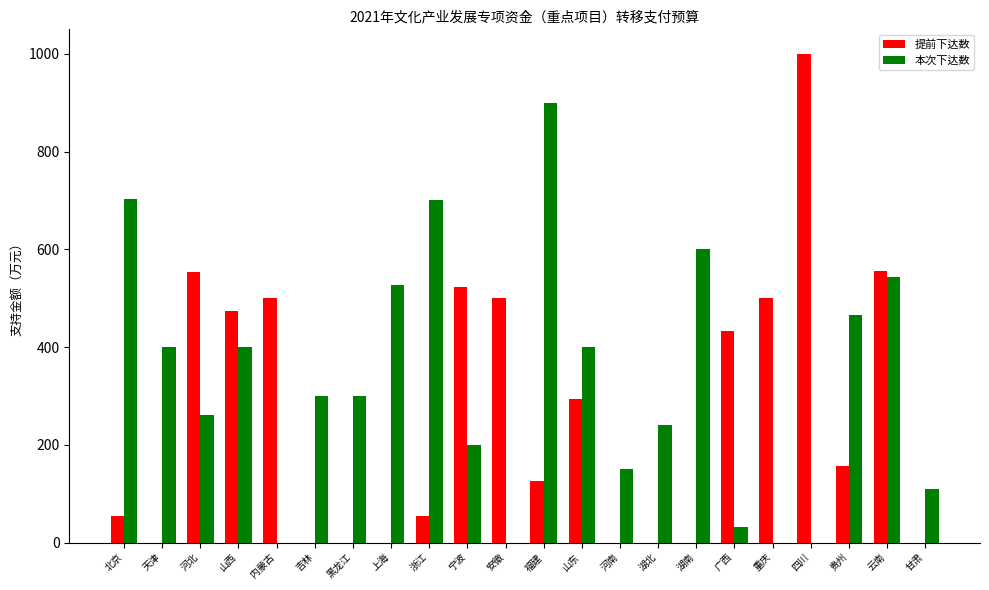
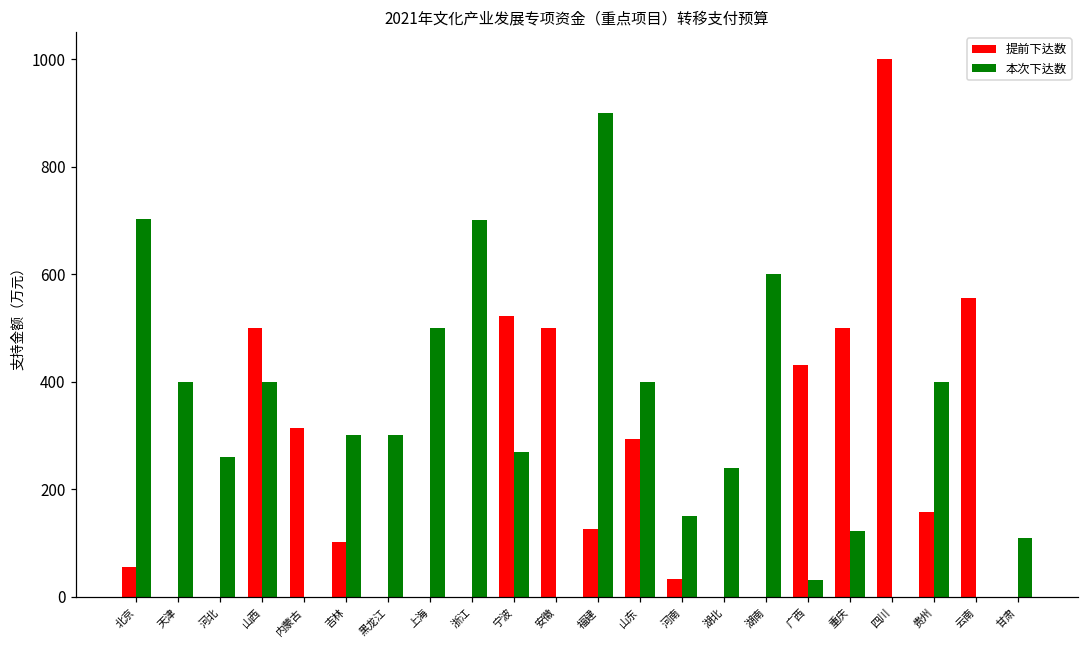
  {
    "提前下达数": {
      "北京": 60,
      "天津": 0,
-     "河北": 550,
-     "山西": 470,
-     "内蒙古": 500,
-     "吉林": 0,
+     "河北": 0,
+     "山西": 500,
+     "内蒙古": 310,
+     "吉林": 100,
      "黑龙江": 0,
      "上海": 0,
-     "浙江": 60,
+     "浙江": 0,
      "宁波": 520,
      "安徽": 500,
      "福建": 130,
      "山东": 290,
-     "河南": 0,
+     "河南": 30,
      "湖北": 0,
      "湖南": 0,
      "广西": 430,
      "重庆": 500,
      "四川": 1000,
      "贵州": 160,
      "云南": 560,
      "甘肃": 0
    },
    "本次下达数": {
      "北京": 700,
      "天津": 400,
      "河北": 260,
      "山西": 400,
      "内蒙古": 0,
      "吉林": 300,
      "黑龙江": 300,
-     "上海": 530,
+     "上海": 500,
      "浙江": 700,
-     "宁波": 200,
+     "宁波": 270,
      "安徽": 0,
      "福建": 900,
      "山东": 400,
      "河南": 150,
      "湖北": 240,
      "湖南": 600,
      "广西": 30,
-     "重庆": 0,
+     "重庆": 120,
      "四川": 0,
-     "贵州": 470,
-     "云南": 540,
+     "贵州": 400,
+     "云南": 0,
      "甘肃": 110
    }
  }
